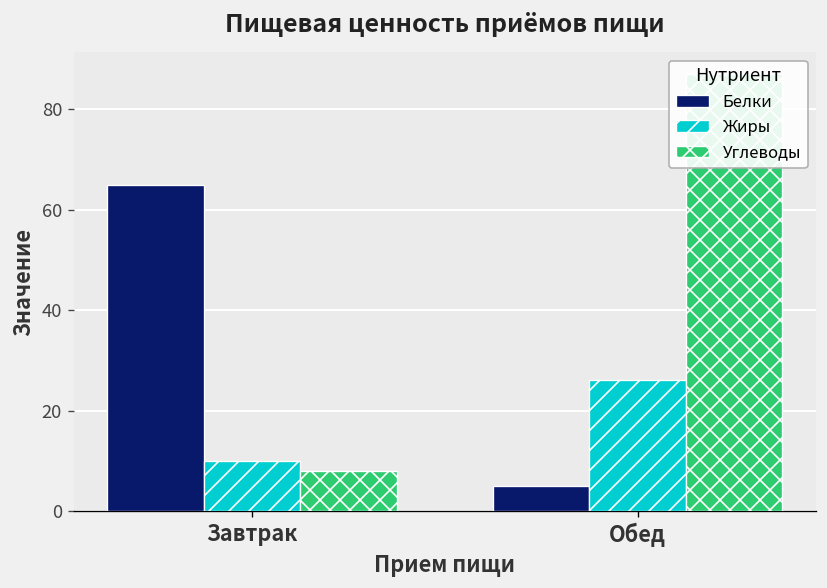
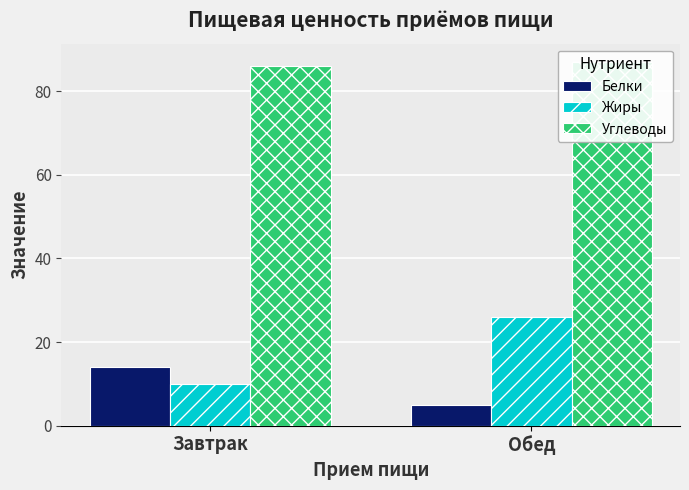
  {
    "Белки": {
-     "Завтрак": 65,
+     "Завтрак": 14,
      "Обед": 5
    },
    "Жиры": {
      "Завтрак": 10,
      "Обед": 26
    },
    "Углеводы": {
-     "Завтрак": 8
+     "Завтрак": 86
    }
  }
